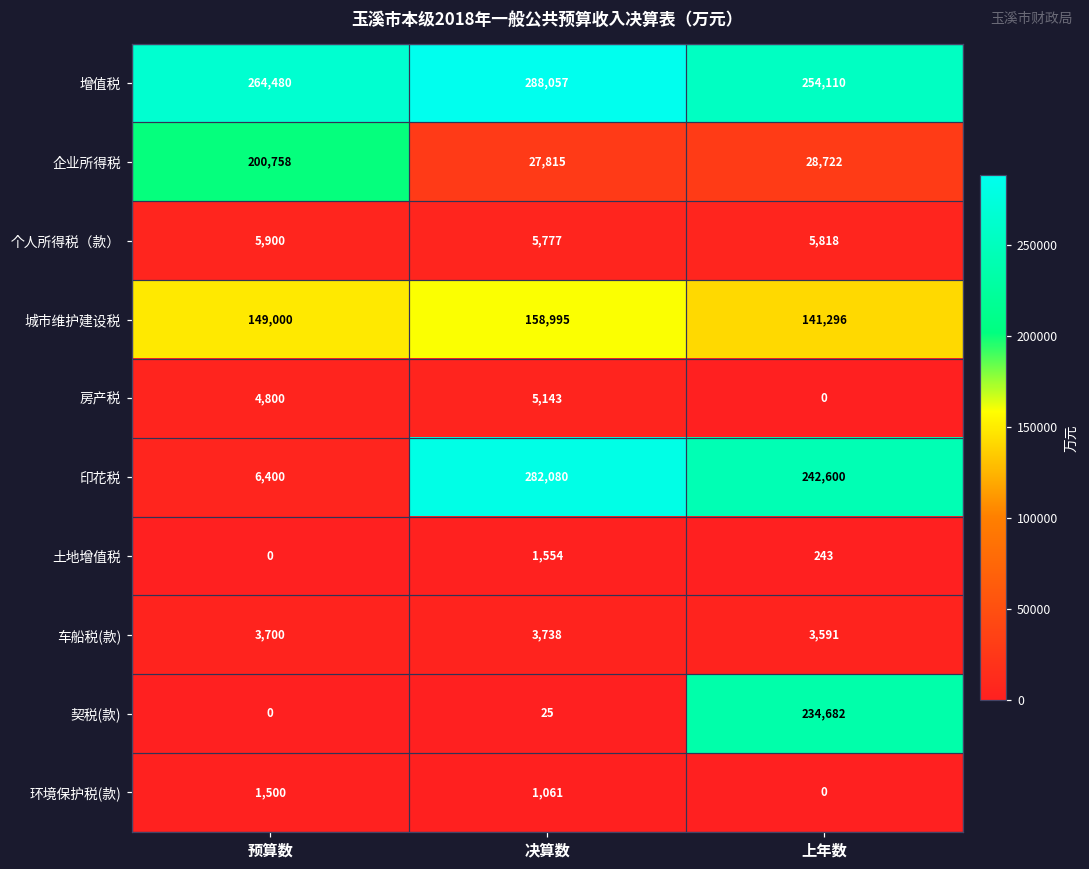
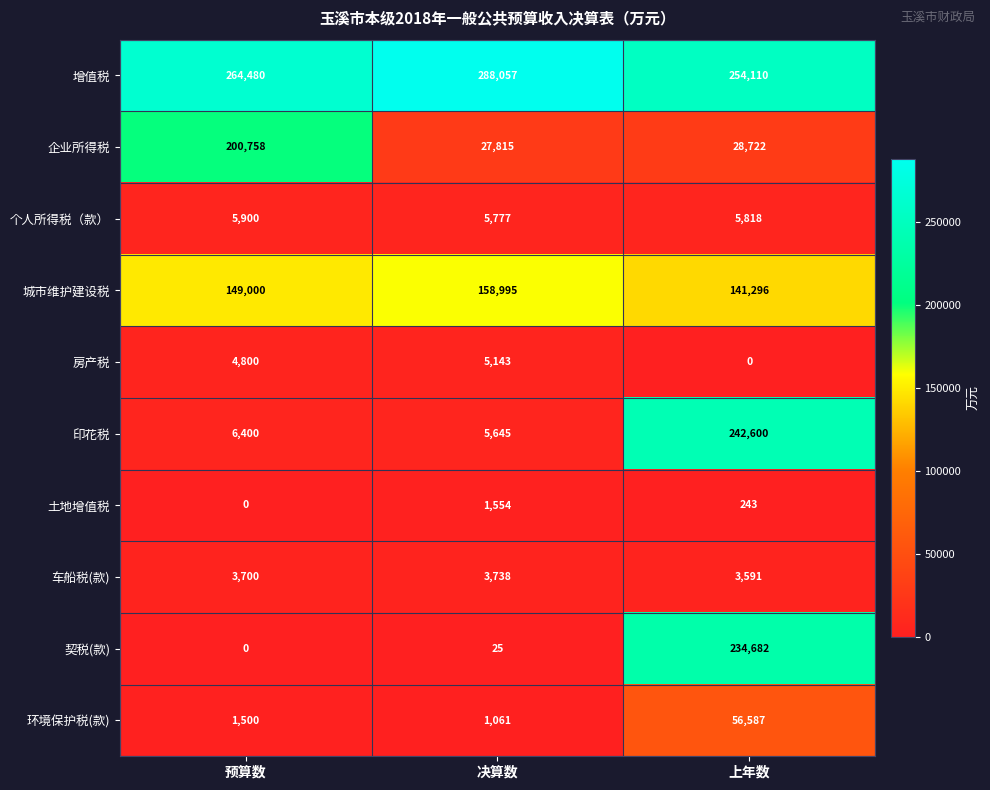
  {
    "增值税": {
      "预算数": "264,480",
      "决算数": "288,057",
      "上年数": "254,110"
    },
    "企业所得税": {
      "预算数": "200,758",
      "决算数": "27,815",
      "上年数": "28,722"
    },
    "个人所得税（款）": {
      "预算数": "5,900",
      "决算数": "5,777",
      "上年数": "5,818"
    },
    "城市维护建设税": {
      "预算数": "149,000",
      "决算数": "158,995",
      "上年数": "141,296"
    },
    "房产税": {
      "预算数": "4,800",
      "决算数": "5,143",
      "上年数": "0"
    },
    "印花税": {
      "预算数": "6,400",
-     "决算数": "282,080",
+     "决算数": "5,645",
      "上年数": "242,600"
    },
    "土地增值税": {
      "预算数": "0",
      "决算数": "1,554",
      "上年数": "243"
    },
    "车船税(款)": {
      "预算数": "3,700",
      "决算数": "3,738",
      "上年数": "3,591"
    },
    "契税(款)": {
      "预算数": "0",
      "决算数": "25",
      "上年数": "234,682"
    },
    "环境保护税(款)": {
      "预算数": "1,500",
      "决算数": "1,061",
-     "上年数": "0"
+     "上年数": "56,587"
    }
  }
